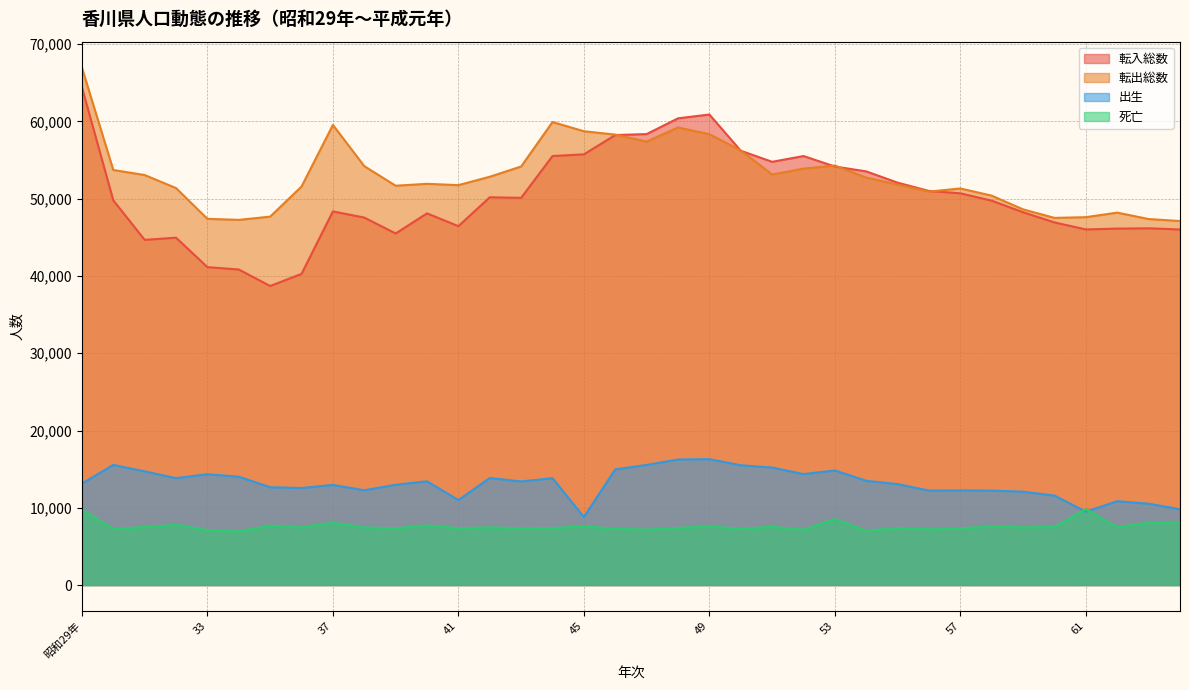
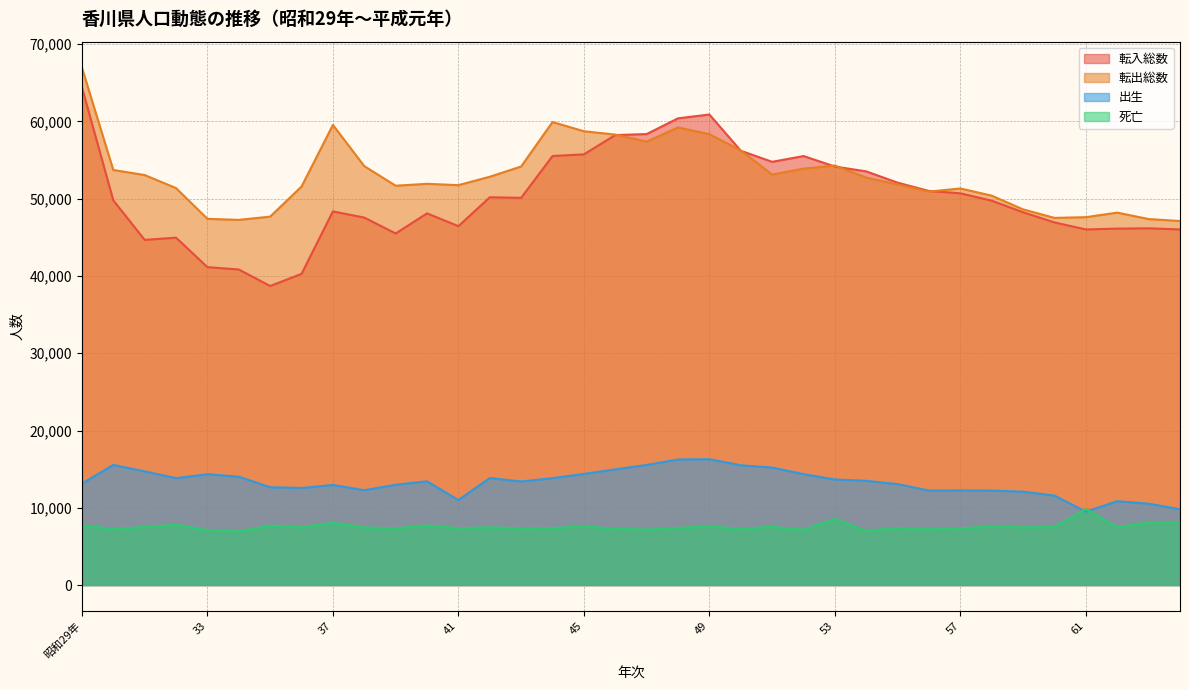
  {
    "出生": {
      "昭和29年": "13,000",
      "33": "14,000",
      "37": "13,000",
      "41": "11,000",
-     "45": "9,000",
+     "45": "14,000",
      "49": "16,000",
-     "53": "15,000",
+     "53": "14,000",
      "57": "12,000",
      "61": "9,000"
    },
    "死亡": {
-     "昭和29年": "10,000",
+     "昭和29年": "8,000",
      "33": "7,000",
      "37": "8,000",
      "41": "7,000",
      "45": "8,000",
      "49": "8,000",
      "53": "9,000",
      "57": "7,000",
      "61": "10,000"
    }
  }
